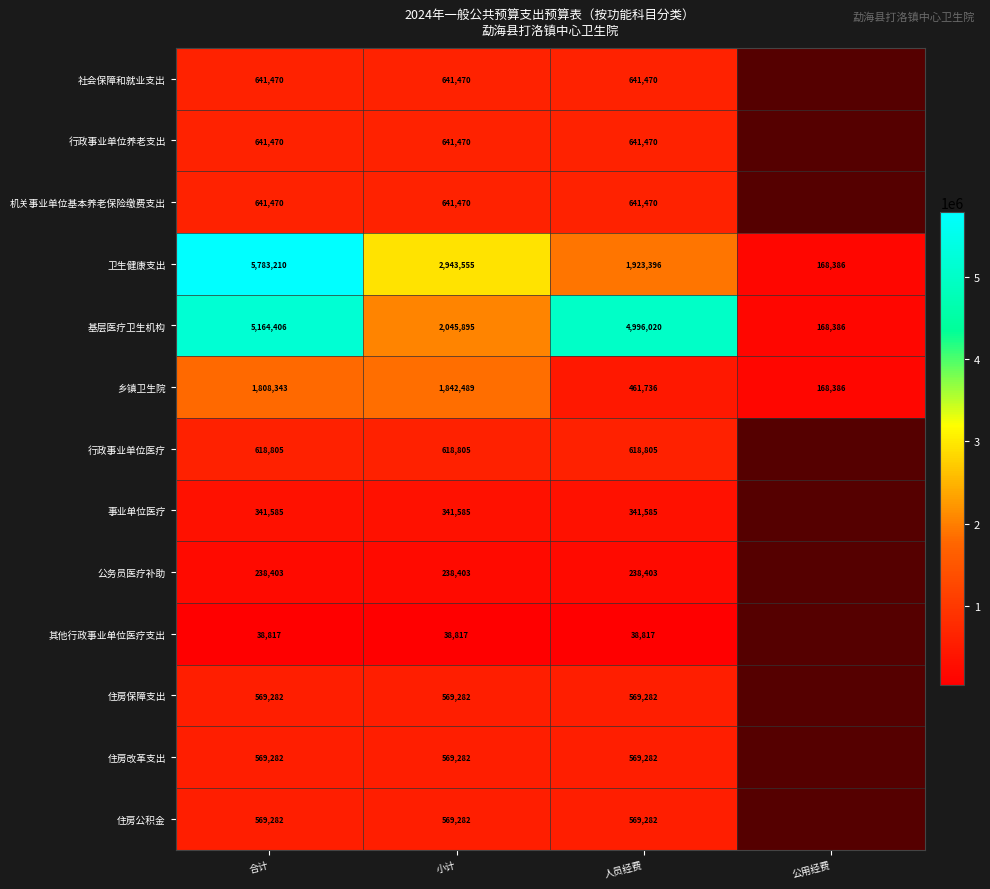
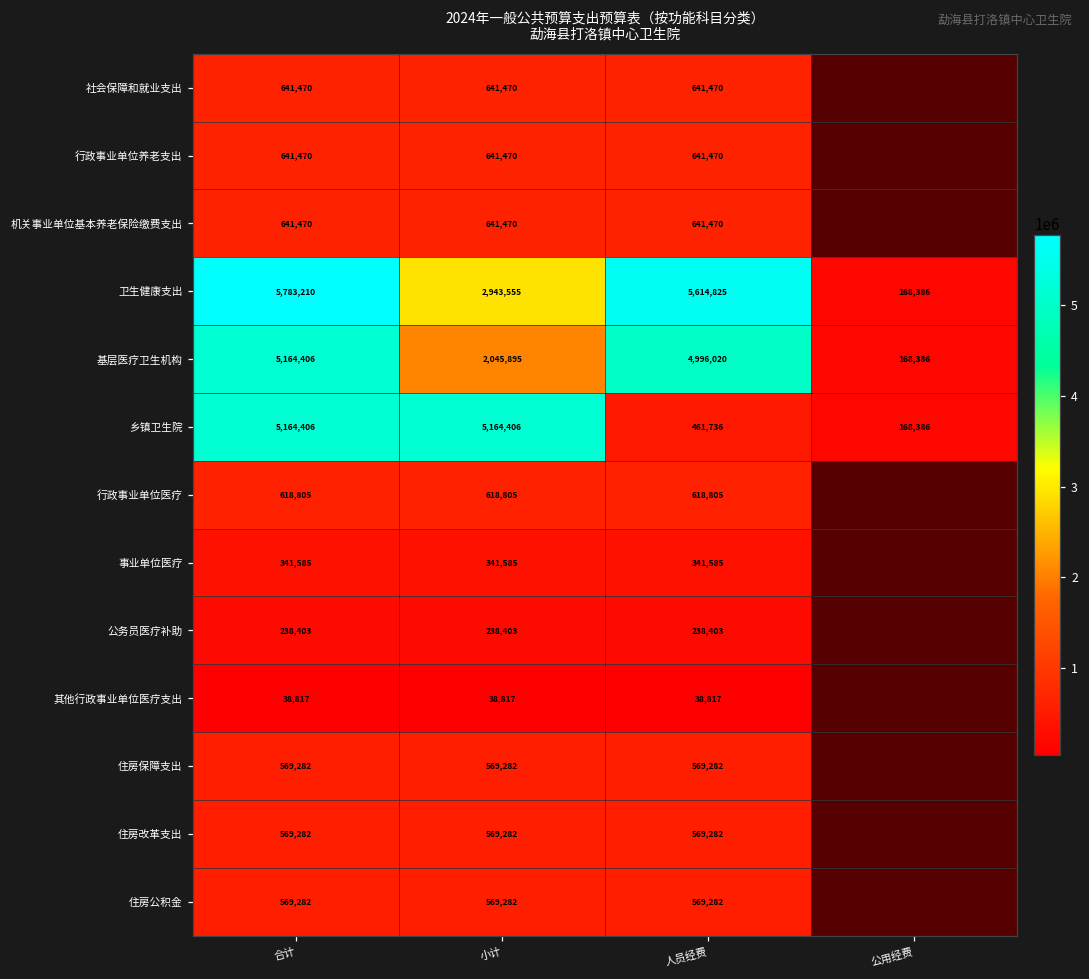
  {
    "社会保障和就业支出": {
      "合计": "641,470",
      "小计": "641,470",
      "人员经费": "641,470"
    },
    "行政事业单位养老支出": {
      "合计": "641,470",
      "小计": "641,470",
      "人员经费": "641,470"
    },
    "机关事业单位基本养老保险缴费支出": {
      "合计": "641,470",
      "小计": "641,470",
      "人员经费": "641,470"
    },
    "卫生健康支出": {
      "合计": "5,783,210",
      "小计": "2,943,555",
-     "人员经费": "1,923,396",
+     "人员经费": "5,614,825",
      "公用经费": "168,386"
    },
    "基层医疗卫生机构": {
      "合计": "5,164,406",
      "小计": "2,045,895",
      "人员经费": "4,996,020",
      "公用经费": "168,386"
    },
    "乡镇卫生院": {
-     "合计": "1,808,343",
-     "小计": "1,842,489",
+     "合计": "5,164,406",
+     "小计": "5,164,406",
      "人员经费": "461,736",
      "公用经费": "168,386"
    },
    "行政事业单位医疗": {
      "合计": "618,805",
      "小计": "618,805",
      "人员经费": "618,805"
    },
    "事业单位医疗": {
      "合计": "341,585",
      "小计": "341,585",
      "人员经费": "341,585"
    },
    "公务员医疗补助": {
      "合计": "238,403",
      "小计": "238,403",
      "人员经费": "238,403"
    },
    "其他行政事业单位医疗支出": {
      "合计": "38,817",
      "小计": "38,817",
      "人员经费": "38,817"
    },
    "住房保障支出": {
      "合计": "569,282",
      "小计": "569,282",
      "人员经费": "569,282"
    },
    "住房改革支出": {
      "合计": "569,282",
      "小计": "569,282",
      "人员经费": "569,282"
    },
    "住房公积金": {
      "合计": "569,282",
      "小计": "569,282",
      "人员经费": "569,282"
    }
  }
